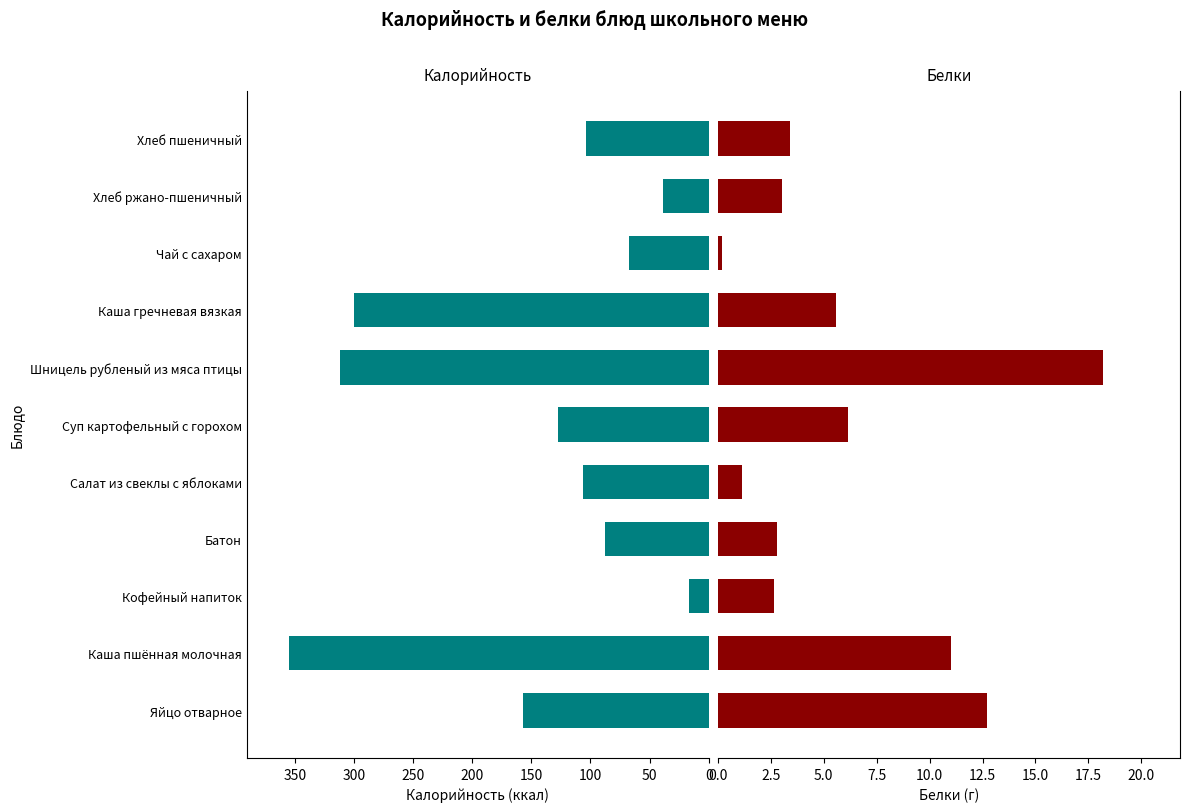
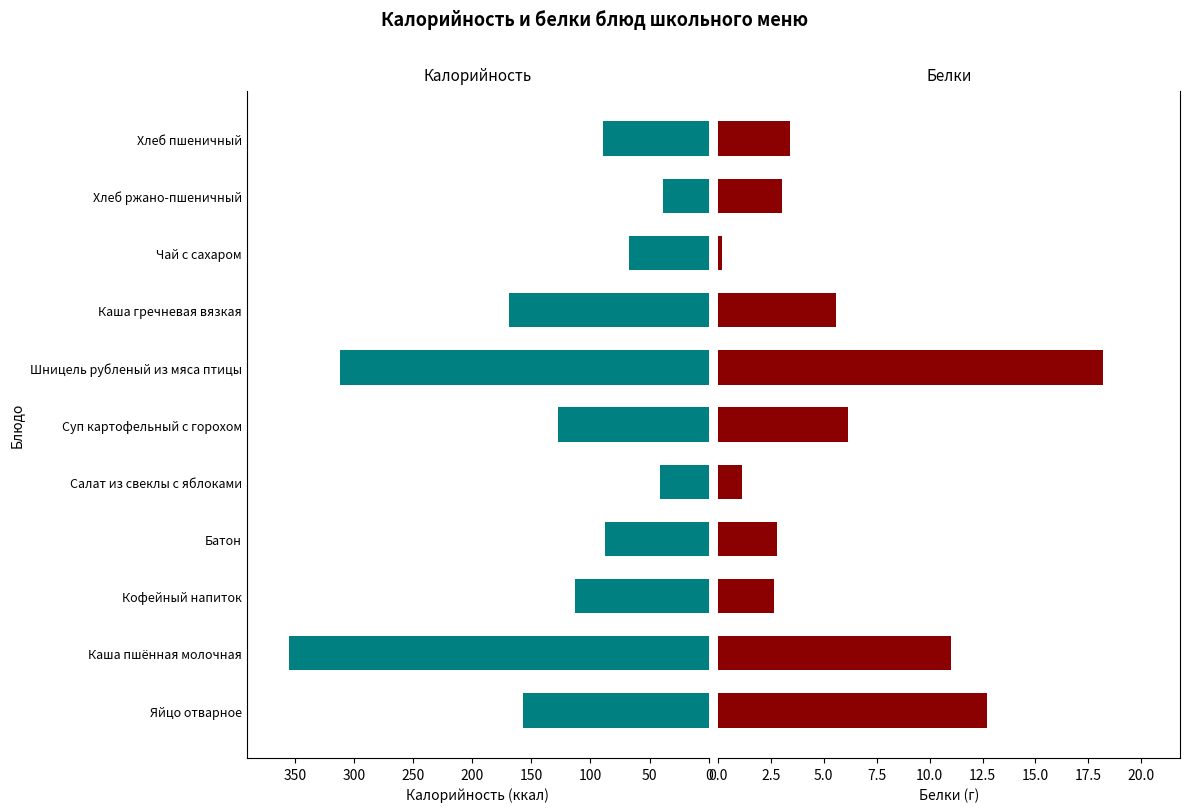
  {
    "Калорийность": {
-     "Хлеб пшеничный": 104,
+     "Хлеб пшеничный": 89,
      "Хлеб ржано-пшеничный": 39,
      "Чай с сахаром": 67,
-     "Каша гречневая вязкая": 300,
+     "Каша гречневая вязкая": 169,
      "Шницель рубленый из мяса птицы": 311,
      "Суп картофельный с горохом": 127,
-     "Салат из свеклы с яблоками": 107,
+     "Салат из свеклы с яблоками": 41,
      "Батон": 88,
-     "Кофейный напиток": 16,
+     "Кофейный напиток": 113,
      "Каша пшённая молочная": 355,
      "Яйцо отварное": 157
    }
  }
